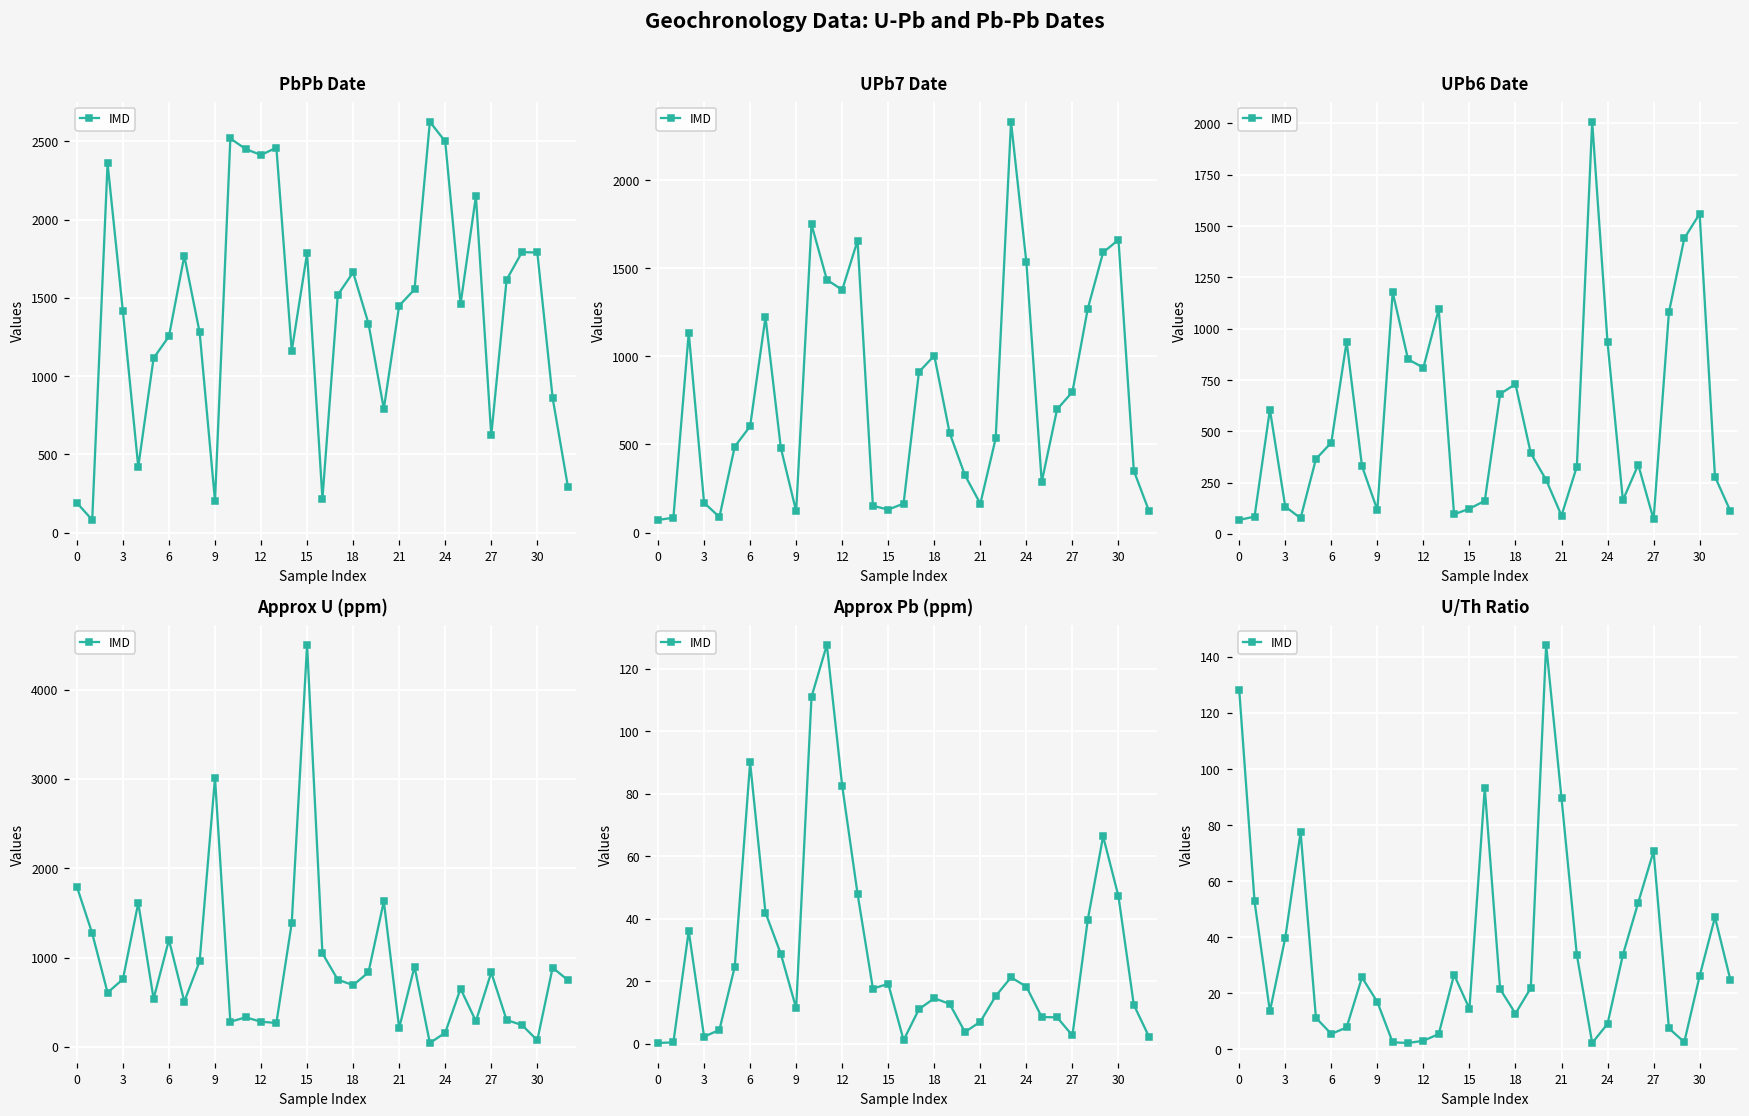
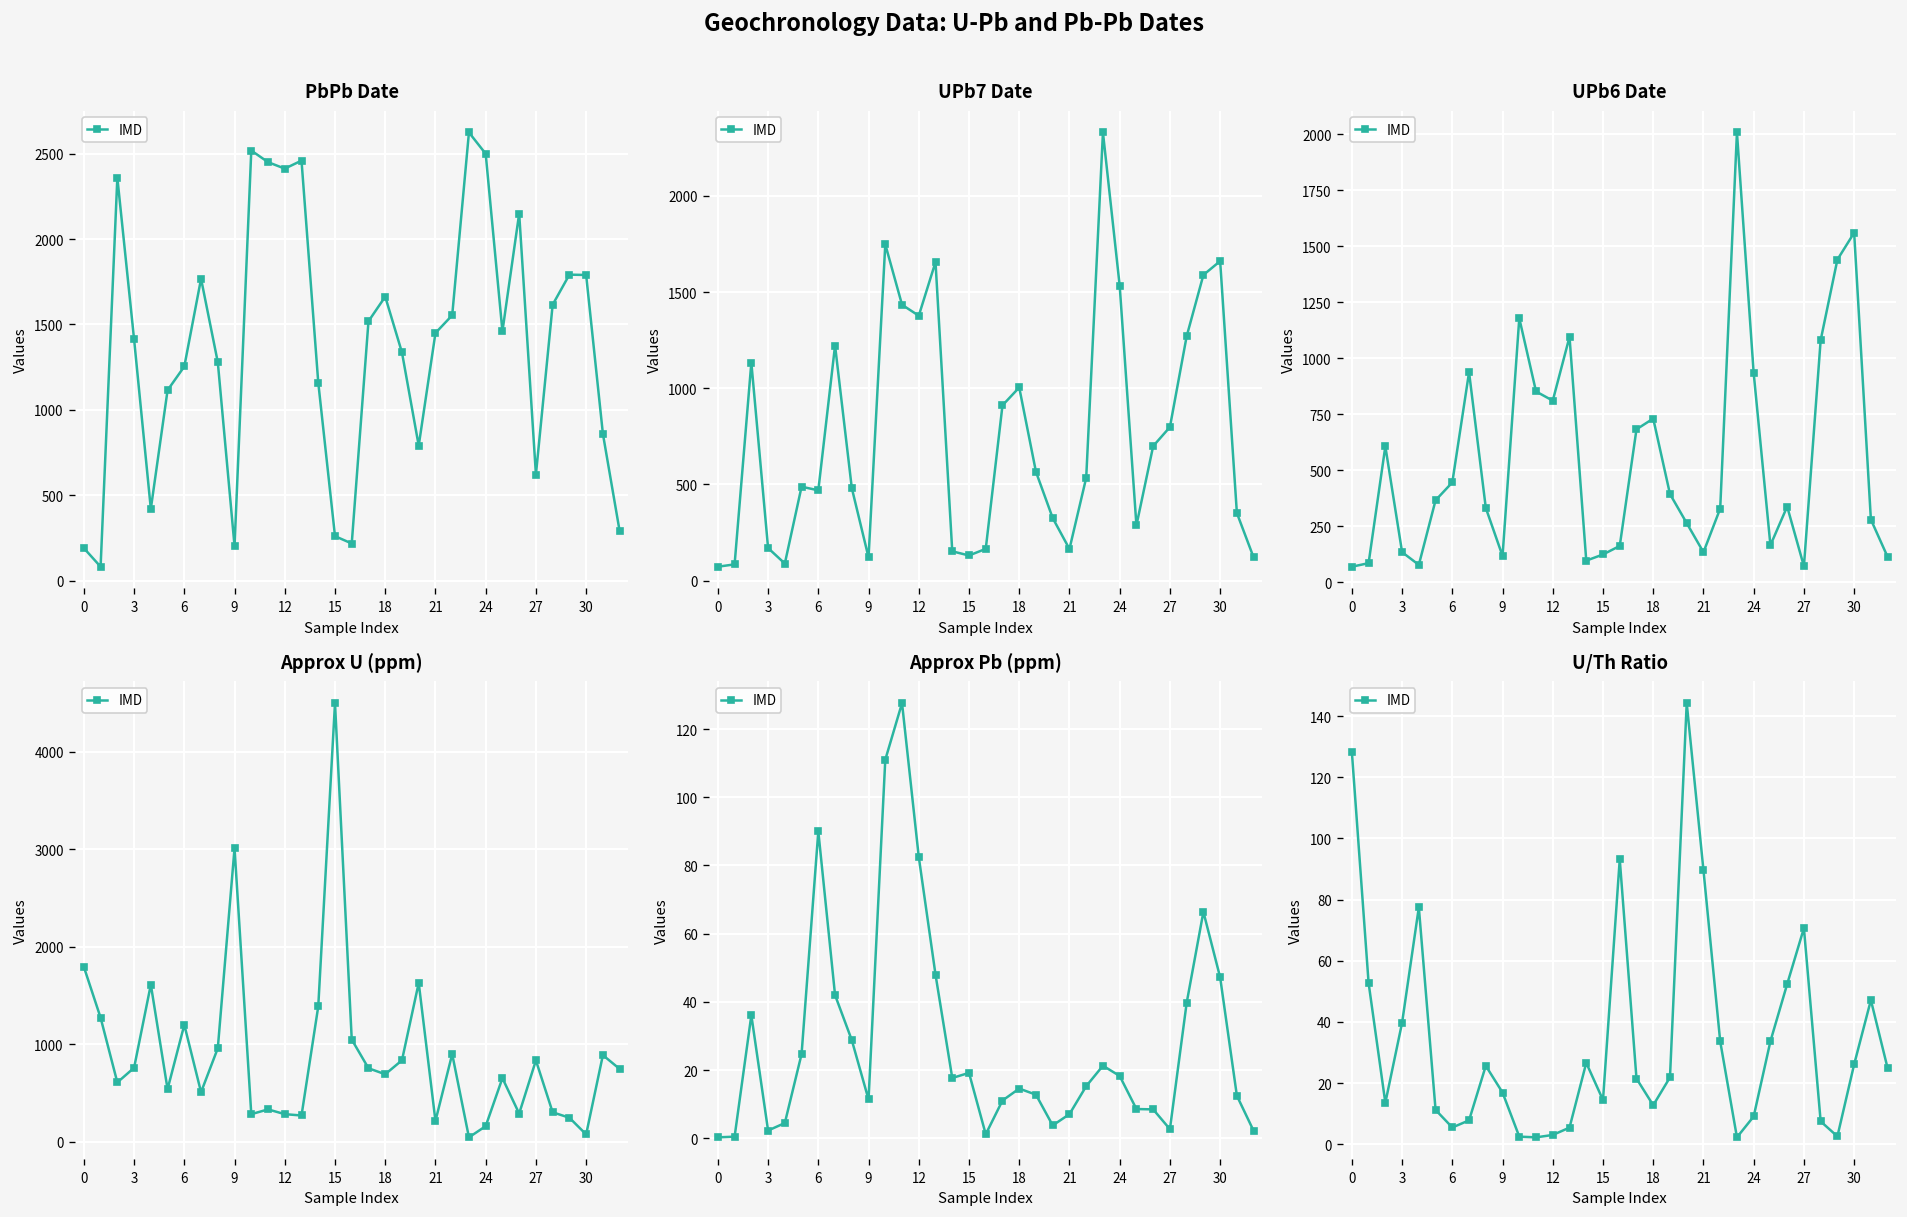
  {
    "PbPb Date": {
      "0": 190,
      "3": 1410,
      "6": 1250,
      "9": 200,
      "12": 2410,
-     "15": 1790,
+     "15": 260,
      "18": 1660,
      "21": 1450,
      "24": 2500,
      "27": 620,
      "30": 1790
    },
    "UPb7 Date": {
      "0": 70,
      "3": 170,
-     "6": 600,
+     "6": 470,
      "9": 120,
      "12": 1380,
      "15": 130,
      "18": 1000,
      "21": 160,
      "24": 1530,
      "27": 800,
      "30": 1660
    },
    "UPb6 Date": {
      "0": 70,
      "3": 130,
      "6": 450,
      "9": 120,
      "12": 810,
      "15": 120,
      "18": 730,
-     "21": 90,
+     "21": 130,
      "24": 930,
      "27": 70,
      "30": 1560
    },
    "Approx U (ppm)": {
      "0": 1800,
      "3": 800,
      "6": 1200,
      "9": 3000,
      "12": 300,
      "15": 4500,
      "18": 700,
      "21": 200,
      "24": 200,
      "27": 800,
      "30": 100
    },
    "Approx Pb (ppm)": {
      "0": 0,
      "3": 2,
      "6": 90,
      "9": 11,
      "12": 83,
      "15": 19,
      "18": 15,
      "21": 7,
      "24": 18,
      "27": 3,
      "30": 47
    },
    "U/Th Ratio": {
      "0": 128,
      "3": 40,
      "6": 5,
      "9": 17,
      "12": 3,
      "15": 14,
      "18": 13,
      "21": 90,
      "24": 9,
      "27": 71,
      "30": 26
    }
  }
